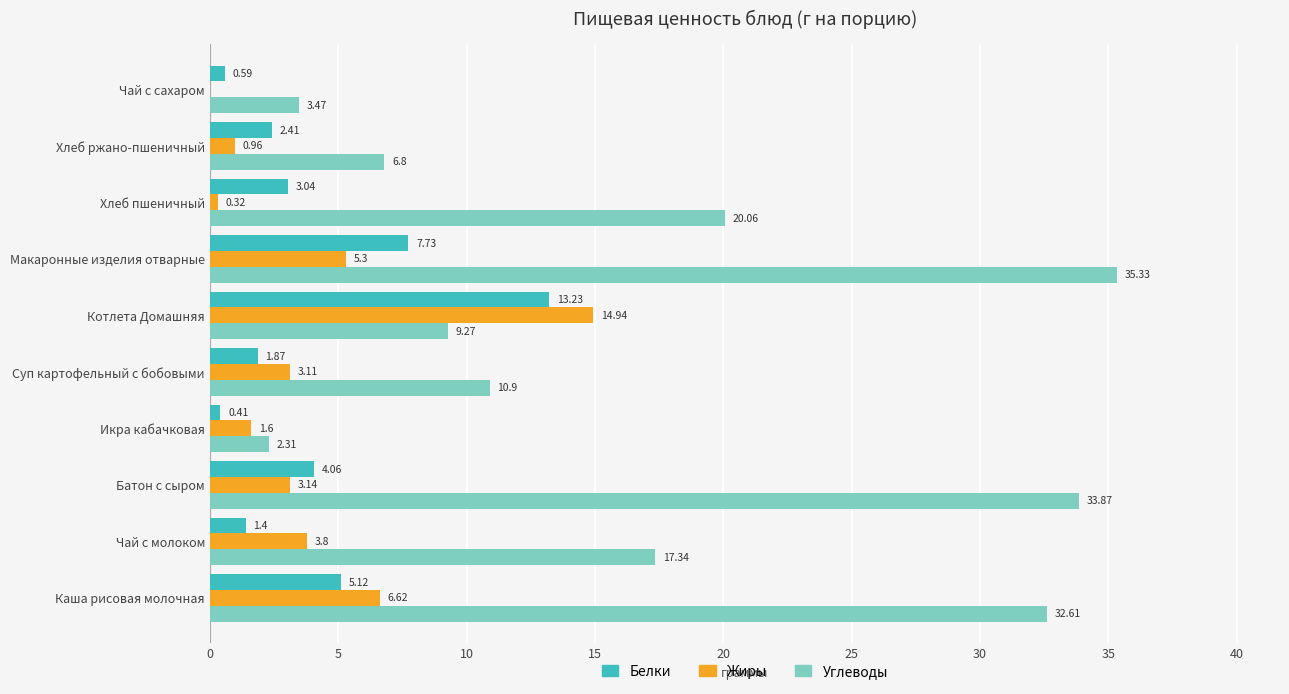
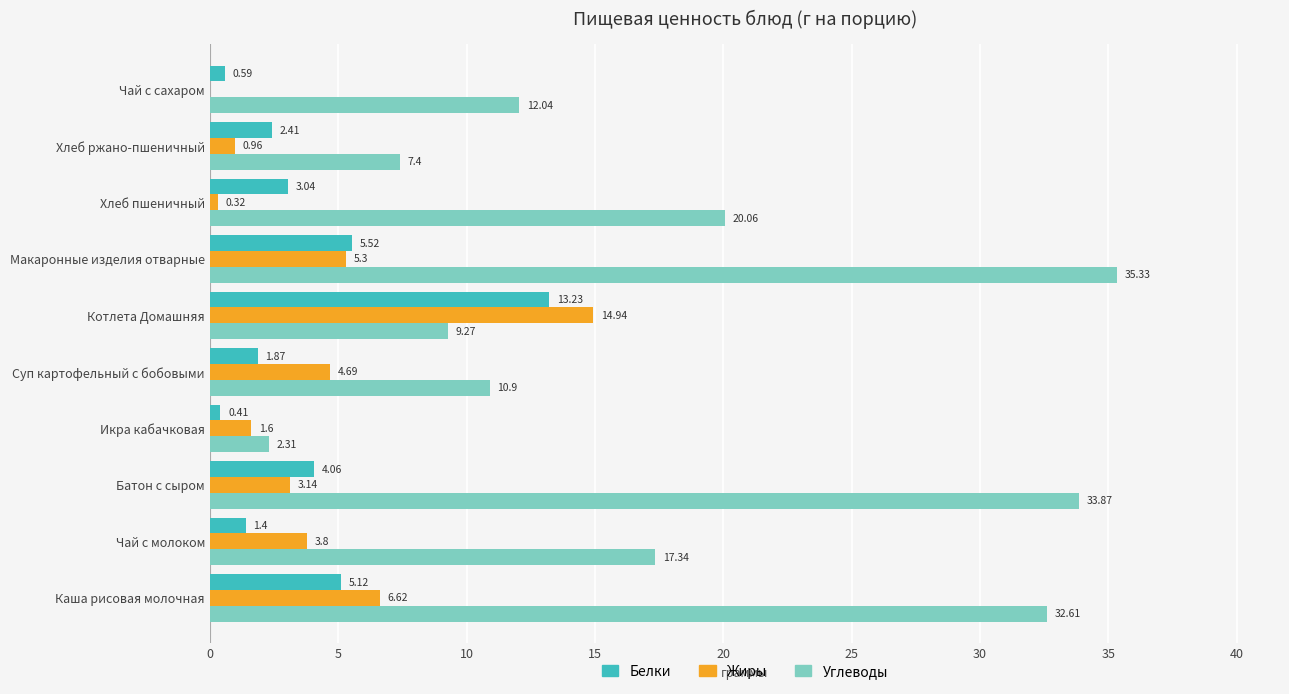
  {
    "Белки": {
      "Чай с сахаром": 0.59,
      "Хлеб ржано-пшеничный": 2.41,
      "Хлеб пшеничный": 3.04,
-     "Макаронные изделия отварные": 7.73,
+     "Макаронные изделия отварные": 5.52,
      "Котлета Домашняя": 13.23,
      "Суп картофельный с бобовыми": 1.87,
      "Икра кабачковая": 0.41,
      "Батон с сыром": 4.06,
      "Чай с молоком": 1.4,
      "Каша рисовая молочная": 5.12
    },
    "Жиры": {
      "Хлеб ржано-пшеничный": 0.96,
      "Хлеб пшеничный": 0.32,
      "Макаронные изделия отварные": 5.3,
      "Котлета Домашняя": 14.94,
-     "Суп картофельный с бобовыми": 3.11,
+     "Суп картофельный с бобовыми": 4.69,
      "Икра кабачковая": 1.6,
      "Батон с сыром": 3.14,
      "Чай с молоком": 3.8,
      "Каша рисовая молочная": 6.62
    },
    "Углеводы": {
-     "Чай с сахаром": 3.47,
-     "Хлеб ржано-пшеничный": 6.8,
+     "Чай с сахаром": 12.04,
+     "Хлеб ржано-пшеничный": 7.4,
      "Хлеб пшеничный": 20.06,
      "Макаронные изделия отварные": 35.33,
      "Котлета Домашняя": 9.27,
      "Суп картофельный с бобовыми": 10.9,
      "Икра кабачковая": 2.31,
      "Батон с сыром": 33.87,
      "Чай с молоком": 17.34,
      "Каша рисовая молочная": 32.61
    }
  }
